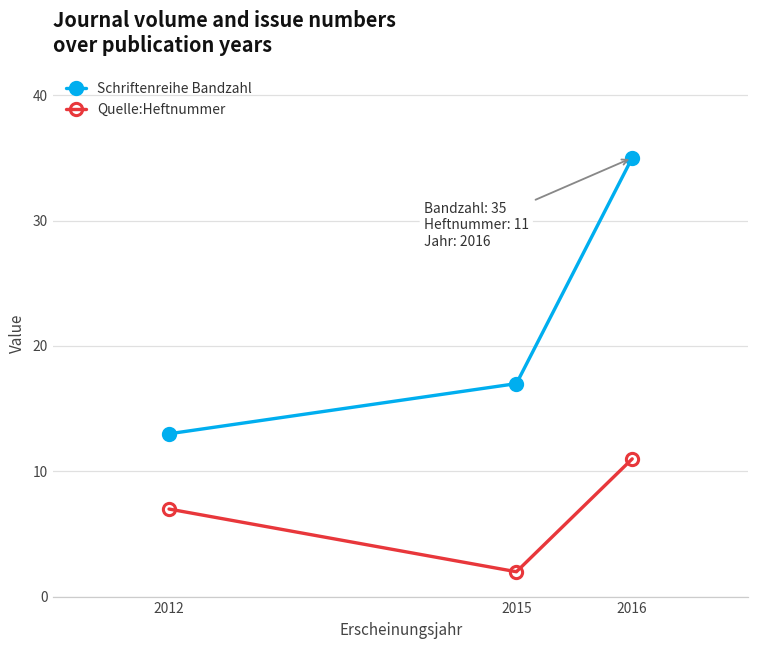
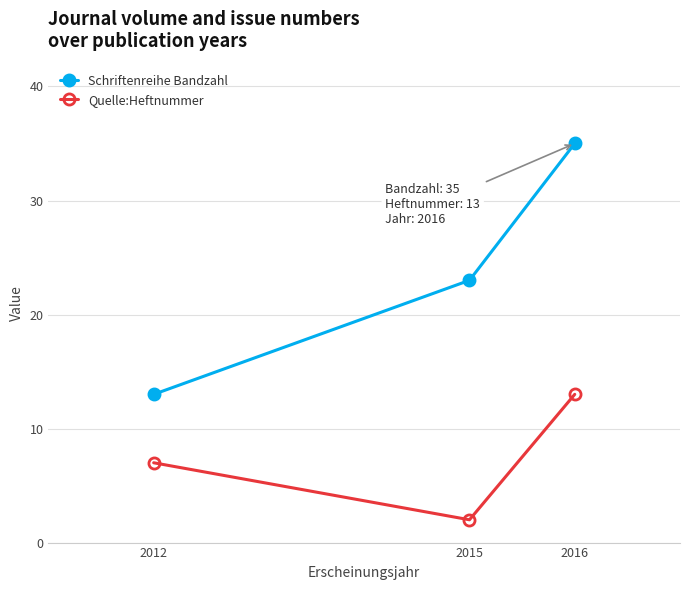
  {
    "Schriftenreihe Bandzahl": {
      "2012": 13,
-     "2015": 17
+     "2015": 23
    },
    "Quelle:Heftnummer": {
-     "2016": 11
+     "2016": 13
    }
  }
